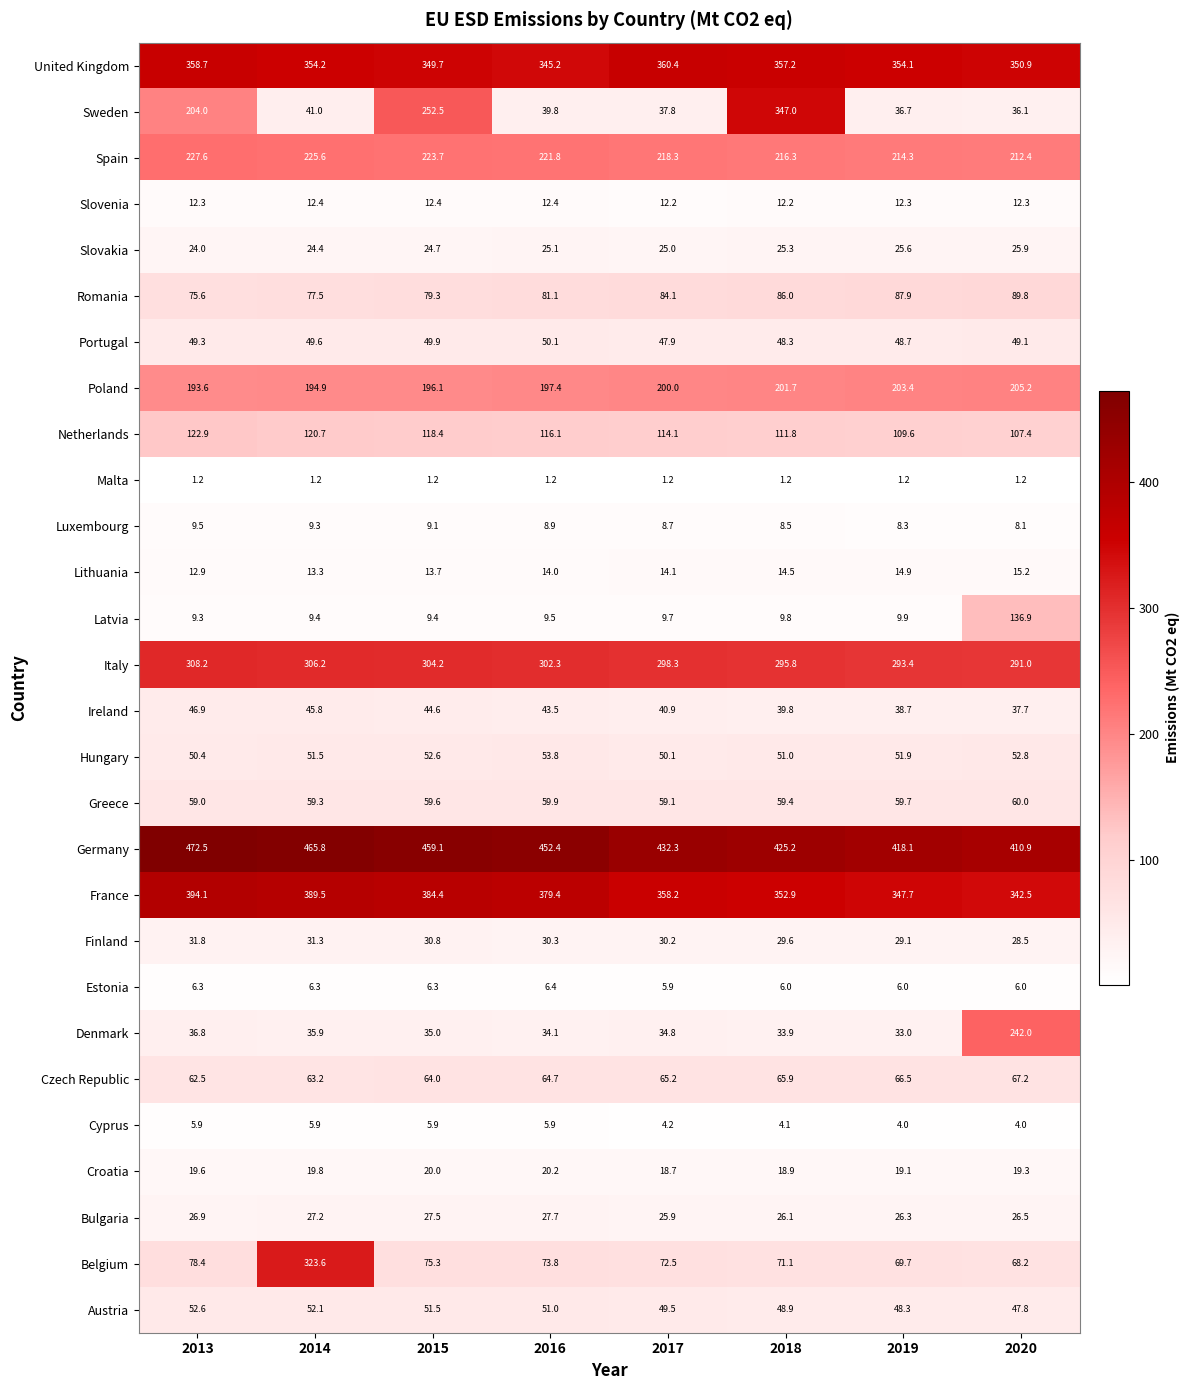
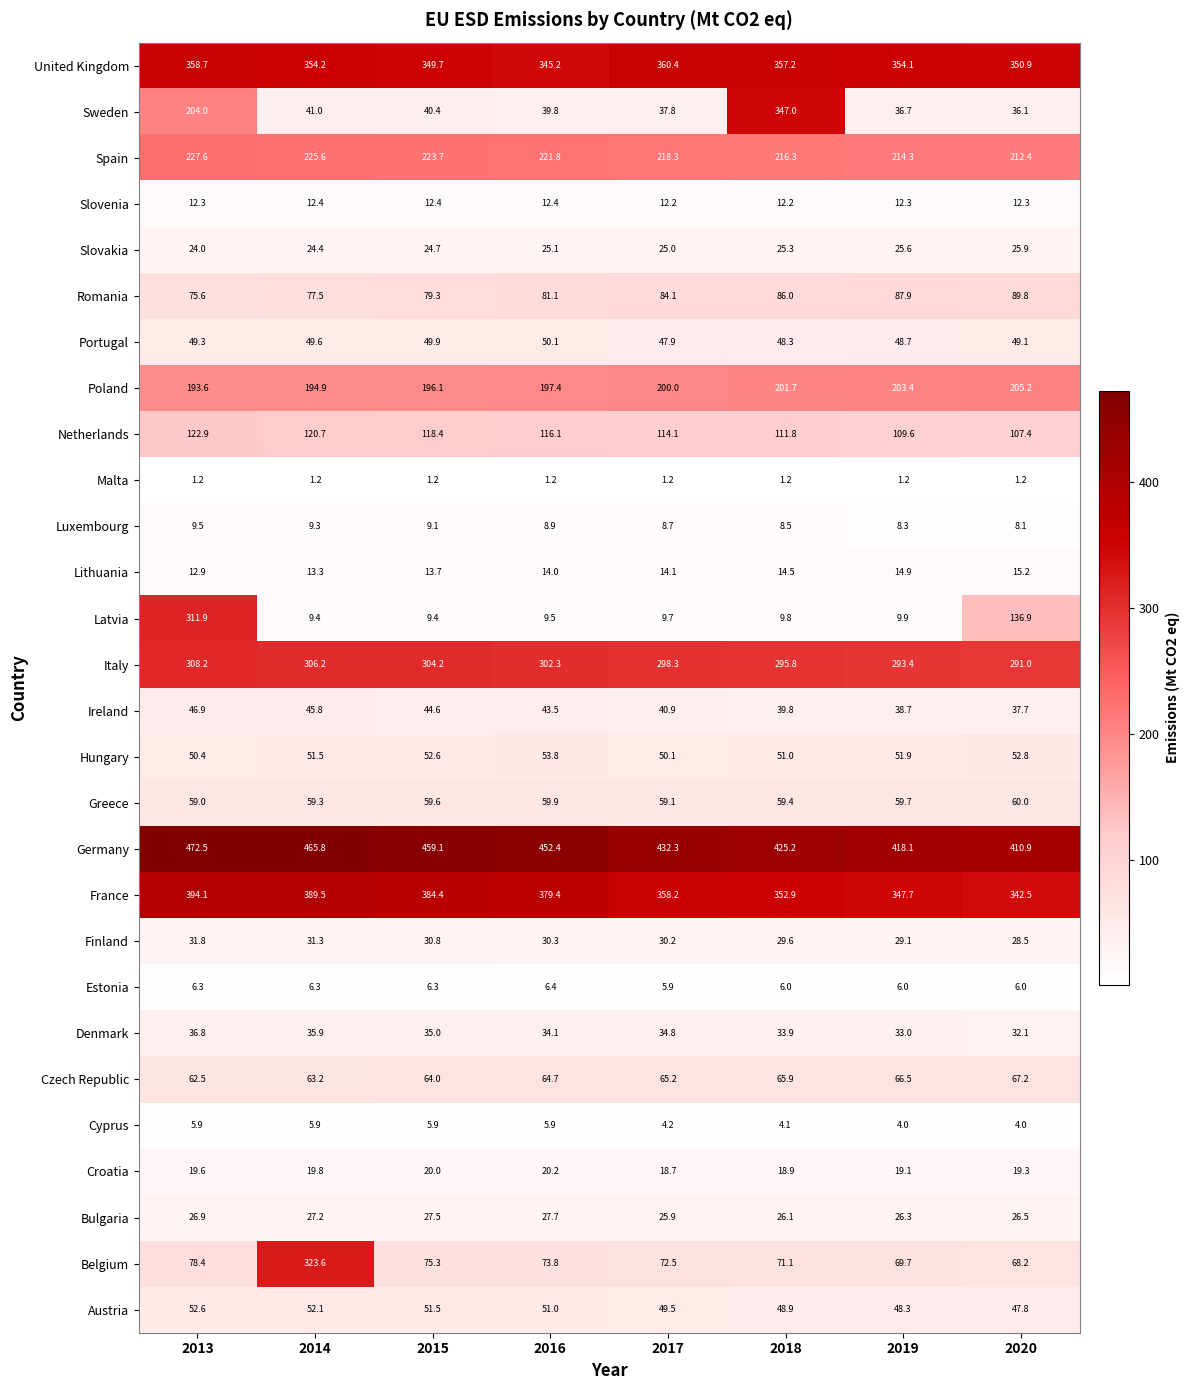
  {
    "Sweden": {
      "2013": 204.0,
      "2014": 41.0,
-     "2015": 252.5,
+     "2015": 40.4,
      "2016": 39.8,
      "2017": 37.8,
      "2018": 347.0,
      "2019": 36.7,
      "2020": 36.1
    },
    "Latvia": {
-     "2013": 9.3,
+     "2013": 311.9,
      "2014": 9.4,
      "2015": 9.4,
      "2016": 9.5,
      "2017": 9.7,
      "2018": 9.8,
      "2019": 9.9,
      "2020": 136.9
    },
    "Denmark": {
      "2013": 36.8,
      "2014": 35.9,
      "2015": 35.0,
      "2016": 34.1,
      "2017": 34.8,
      "2018": 33.9,
      "2019": 33.0,
-     "2020": 242.0
+     "2020": 32.1
    }
  }
